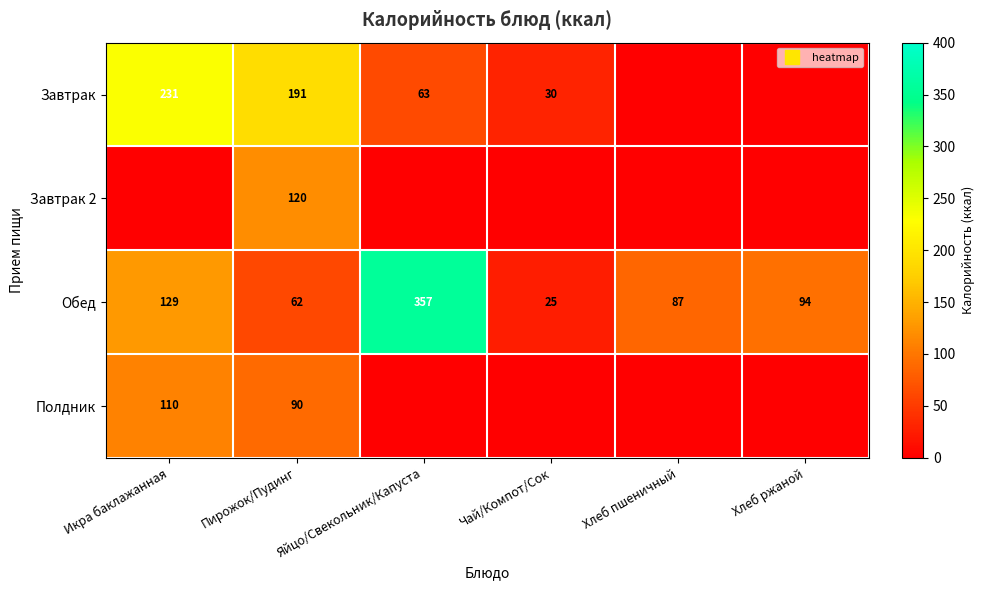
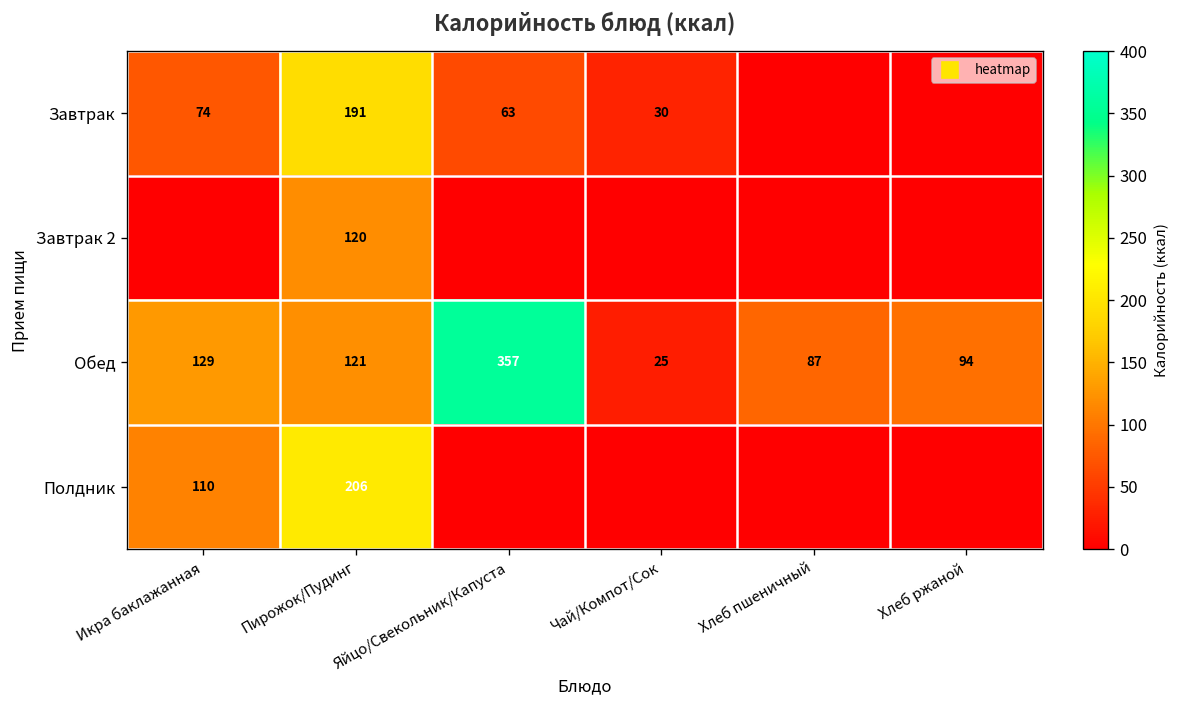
  {
    "Завтрак": {
-     "Икра баклажанная": 231,
+     "Икра баклажанная": 74,
      "Пирожок/Пудинг": 191,
      "Яйцо/Свекольник/Капуста": 63,
      "Чай/Компот/Сок": 30
    },
    "Завтрак 2": {
      "Пирожок/Пудинг": 120
    },
    "Обед": {
      "Икра баклажанная": 129,
-     "Пирожок/Пудинг": 62,
+     "Пирожок/Пудинг": 121,
      "Яйцо/Свекольник/Капуста": 357,
      "Чай/Компот/Сок": 25,
      "Хлеб пшеничный": 87,
      "Хлеб ржаной": 94
    },
    "Полдник": {
      "Икра баклажанная": 110,
-     "Пирожок/Пудинг": 90
+     "Пирожок/Пудинг": 206
    }
  }
